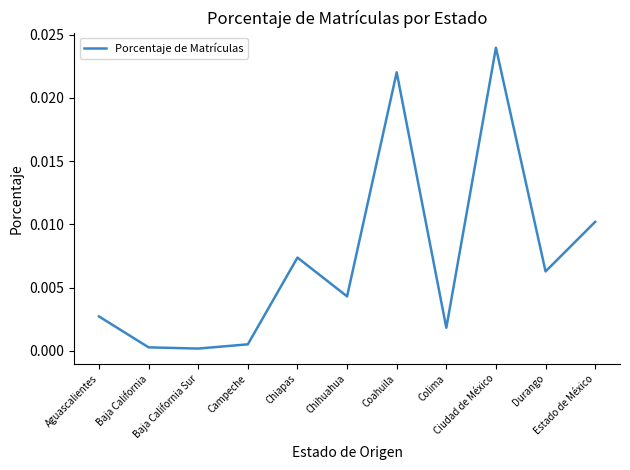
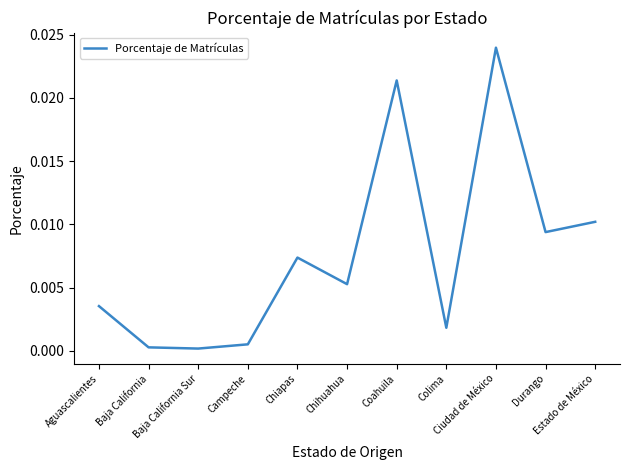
  {
-   "Aguascalientes": 0.0027,
+   "Aguascalientes": 0.0035,
    "Baja California": 0.0003,
    "Baja California Sur": 0.0002,
    "Campeche": 0.0005,
    "Chiapas": 0.0074,
-   "Chihuahua": 0.0043,
-   "Coahuila": 0.0220,
+   "Chihuahua": 0.0053,
+   "Coahuila": 0.0214,
    "Colima": 0.0018,
    "Ciudad de México": 0.0240,
-   "Durango": 0.0063,
+   "Durango": 0.0094,
    "Estado de México": 0.0102
  }
